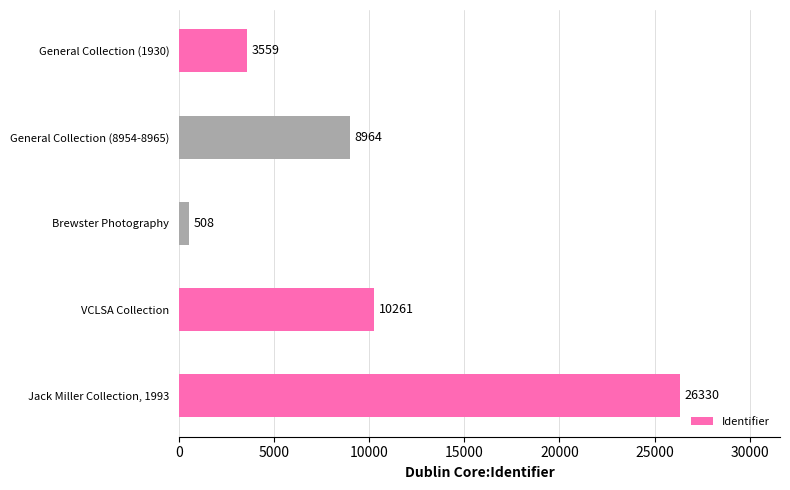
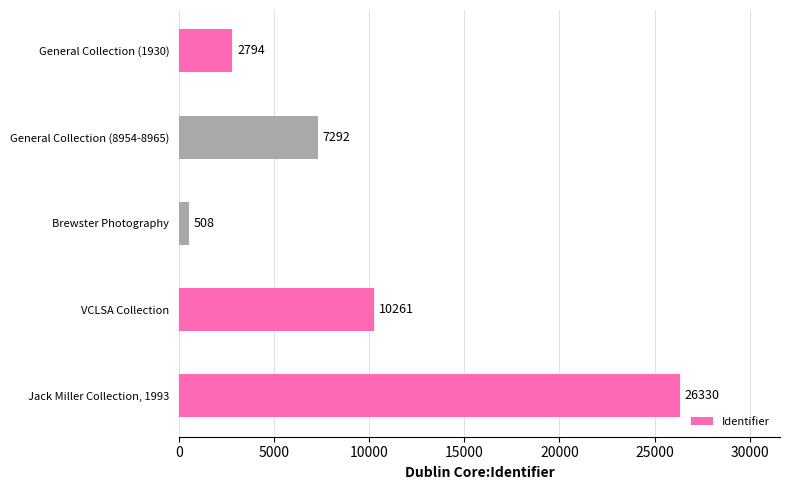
  {
-   "General Collection (1930)": 3559,
-   "General Collection (8954-8965)": 8964,
+   "General Collection (1930)": 2794,
+   "General Collection (8954-8965)": 7292,
    "Brewster Photography": 508,
    "VCLSA Collection": 10261,
    "Jack Miller Collection, 1993": 26330
  }
